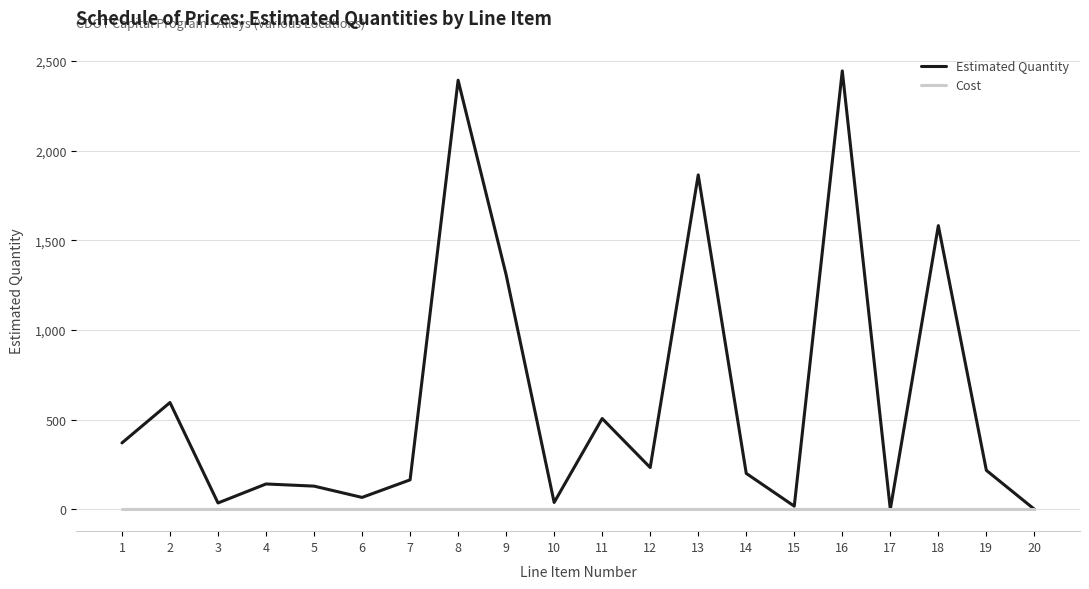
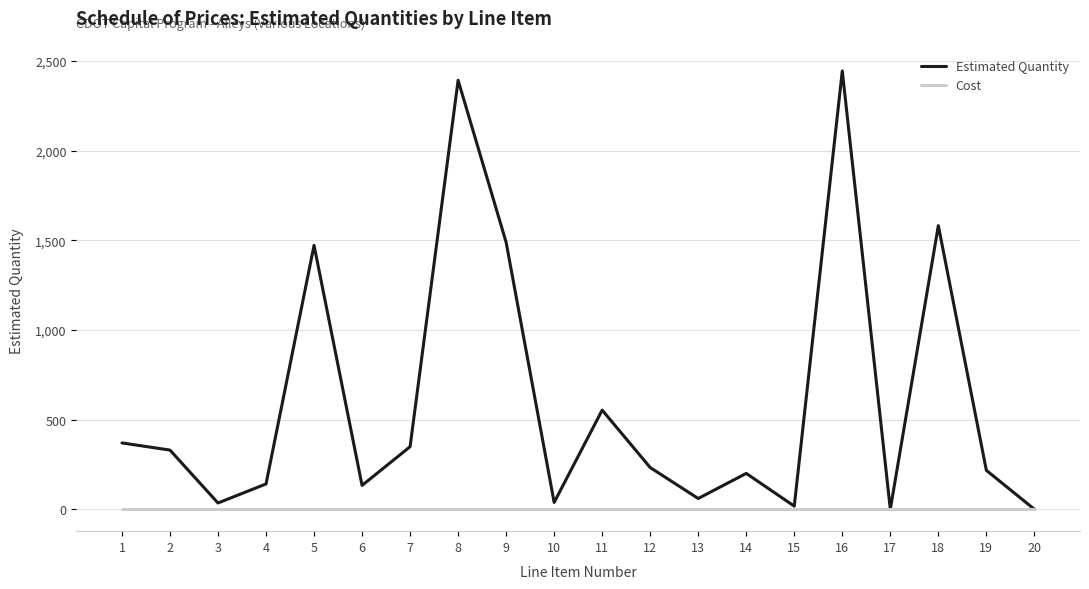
  {
    "Estimated Quantity": {
      "1": "370",
-     "2": "600",
+     "2": "330",
      "3": "40",
      "4": "140",
-     "5": "130",
-     "6": "70",
-     "7": "160",
+     "5": "1,470",
+     "6": "130",
+     "7": "350",
      "8": "2,390",
-     "9": "1,310",
+     "9": "1,490",
      "10": "40",
-     "11": "510",
+     "11": "550",
      "12": "230",
-     "13": "1,870",
+     "13": "60",
      "14": "200",
      "15": "20",
      "16": "2,450",
      "18": "1,580",
      "19": "220"
    },
    "Cost": {
      "1": "0",
      "2": "0",
      "3": "0",
      "4": "0",
      "5": "0",
      "6": "0",
      "7": "0",
      "8": "0",
      "9": "0",
      "10": "0",
      "11": "0",
      "12": "0",
      "13": "0",
      "14": "0",
      "15": "0",
      "16": "0",
      "18": "0",
      "19": "0"
    }
  }
